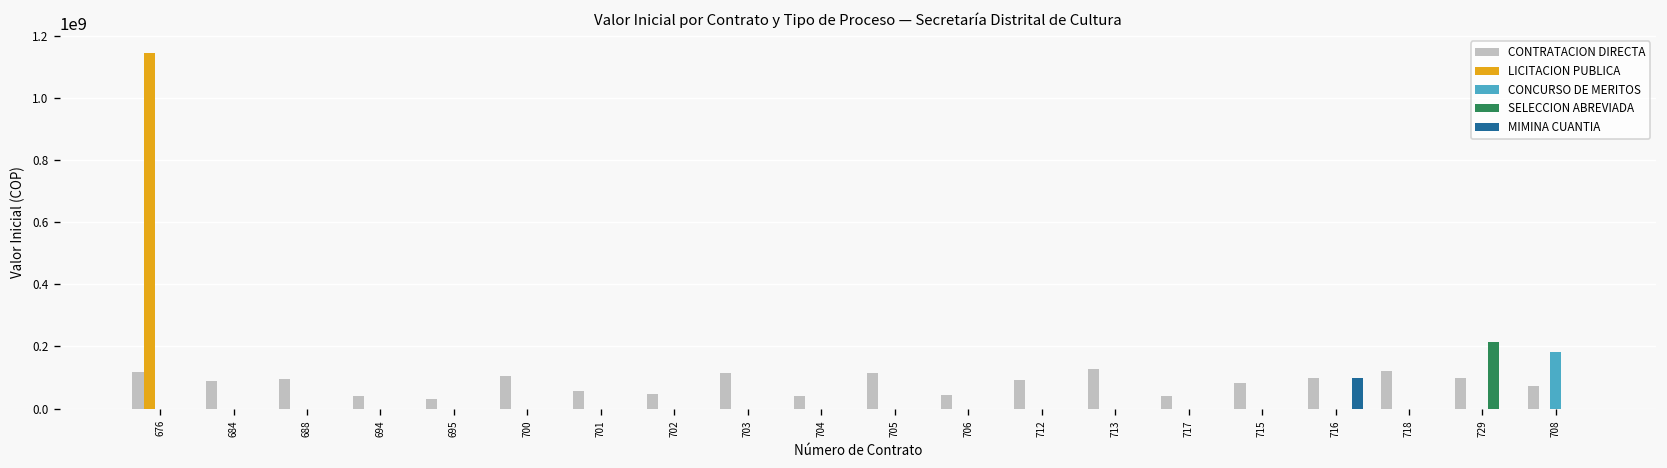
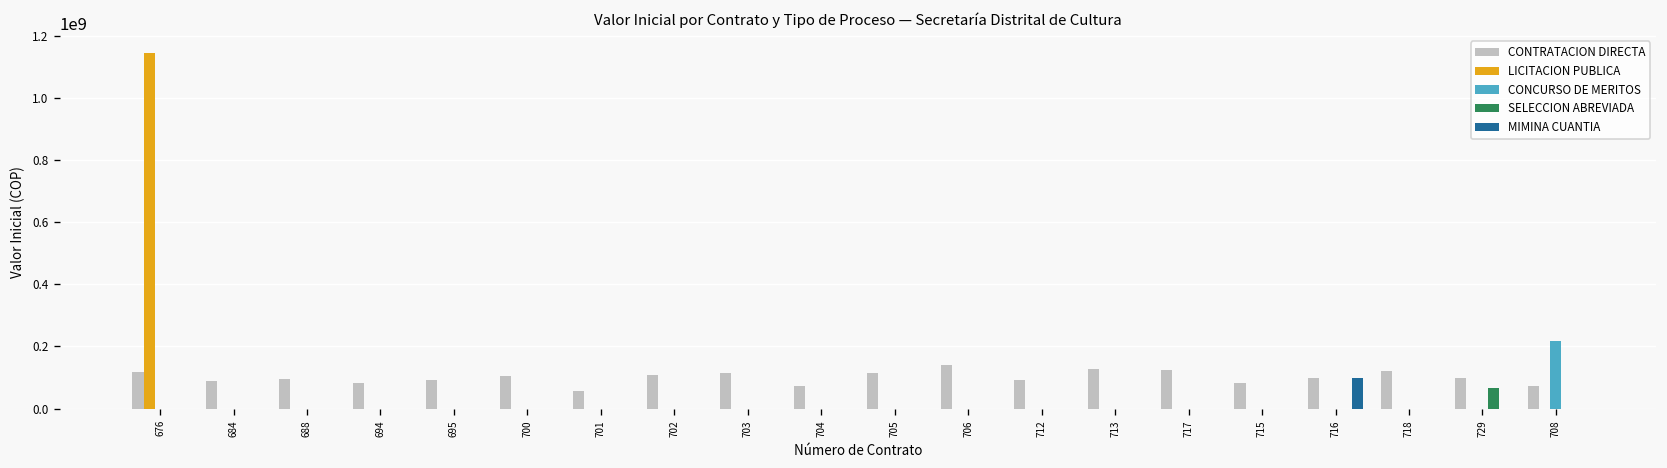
  {
    "CONTRATACION DIRECTA": {
      "676": 120000000,
      "684": 90000000,
      "688": 90000000,
-     "694": 40000000,
-     "695": 30000000,
+     "694": 80000000,
+     "695": 90000000,
      "700": 100000000,
      "701": 60000000,
-     "702": 50000000,
+     "702": 110000000,
      "703": 120000000,
-     "704": 40000000,
+     "704": 70000000,
      "705": 110000000,
-     "706": 40000000,
+     "706": 140000000,
      "712": 90000000,
      "713": 130000000,
-     "717": 40000000,
+     "717": 120000000,
      "715": 80000000,
      "716": 100000000,
      "718": 120000000,
      "729": 100000000,
      "708": 70000000
    },
    "LICITACION PUBLICA": {
      "676": 1140000000,
      "684": 0,
      "688": 0,
      "694": 0,
      "695": 0,
      "700": 0,
      "701": 0,
      "702": 0,
      "703": 0,
      "704": 0,
      "705": 0,
      "706": 0,
      "712": 0,
      "713": 0,
      "717": 0,
      "715": 0,
      "716": 0,
      "718": 0,
      "729": 0,
      "708": 0
    },
    "CONCURSO DE MERITOS": {
      "676": 0,
      "684": 0,
      "688": 0,
      "694": 0,
      "695": 0,
      "700": 0,
      "701": 0,
      "702": 0,
      "703": 0,
      "704": 0,
      "705": 0,
      "706": 0,
      "712": 0,
      "713": 0,
      "717": 0,
      "715": 0,
      "716": 0,
      "718": 0,
      "729": 0,
-     "708": 180000000
+     "708": 220000000
    },
    "SELECCION ABREVIADA": {
      "676": 0,
      "684": 0,
      "688": 0,
      "694": 0,
      "695": 0,
      "700": 0,
      "701": 0,
      "702": 0,
      "703": 0,
      "704": 0,
      "705": 0,
      "706": 0,
      "712": 0,
      "713": 0,
      "717": 0,
      "715": 0,
      "716": 0,
      "718": 0,
-     "729": 210000000,
+     "729": 70000000,
      "708": 0
    },
    "MIMINA CUANTIA": {
      "676": 0,
      "684": 0,
      "688": 0,
      "694": 0,
      "695": 0,
      "700": 0,
      "701": 0,
      "702": 0,
      "703": 0,
      "704": 0,
      "705": 0,
      "706": 0,
      "712": 0,
      "713": 0,
      "717": 0,
      "715": 0,
      "716": 100000000,
      "718": 0,
      "729": 0,
      "708": 0
    }
  }
